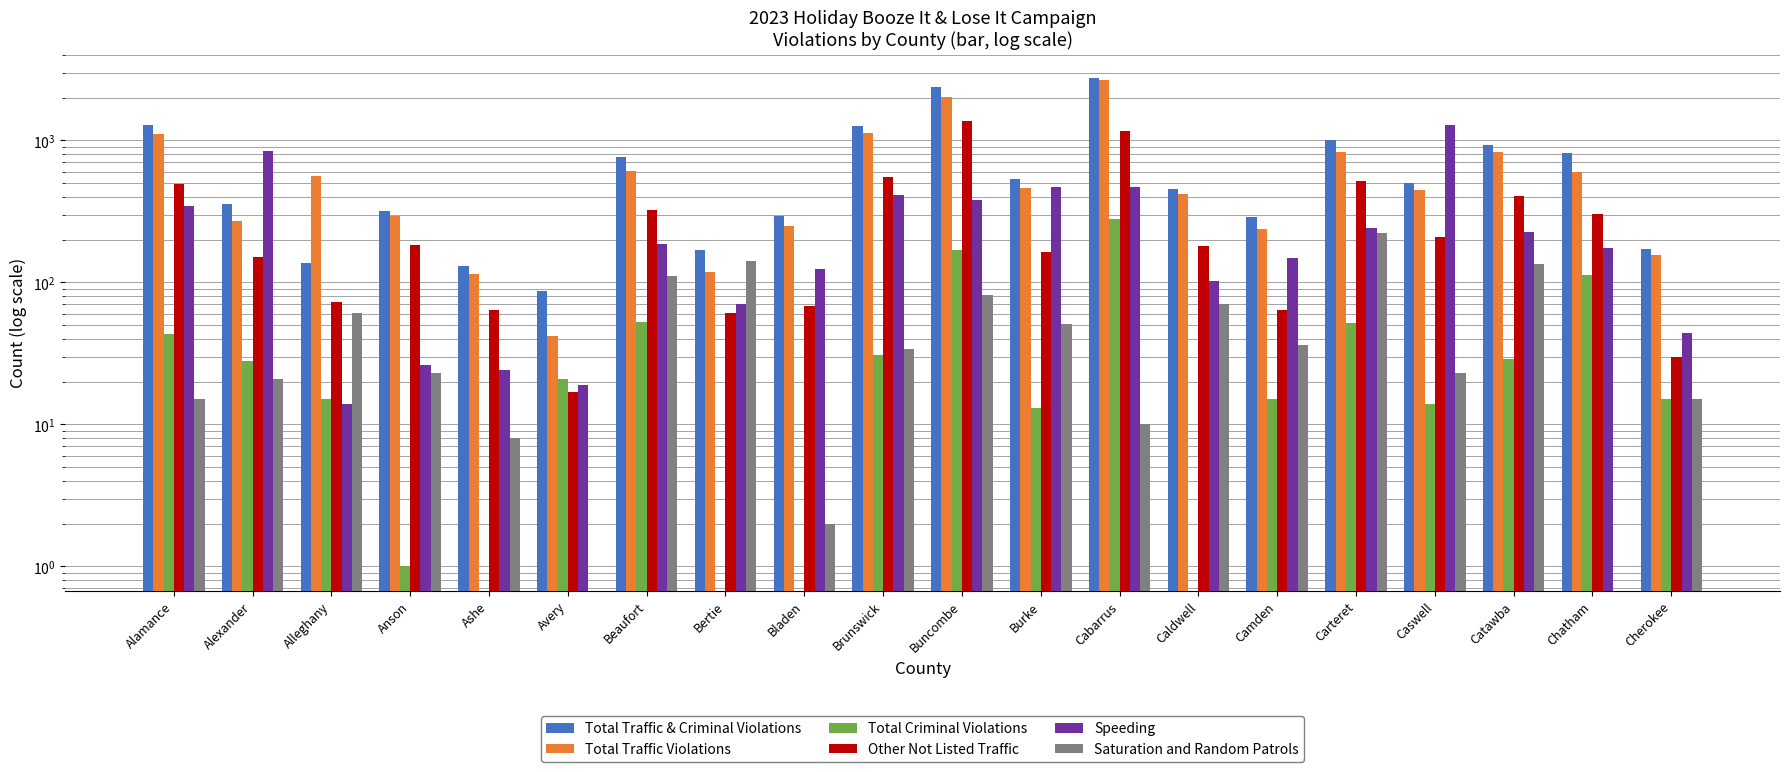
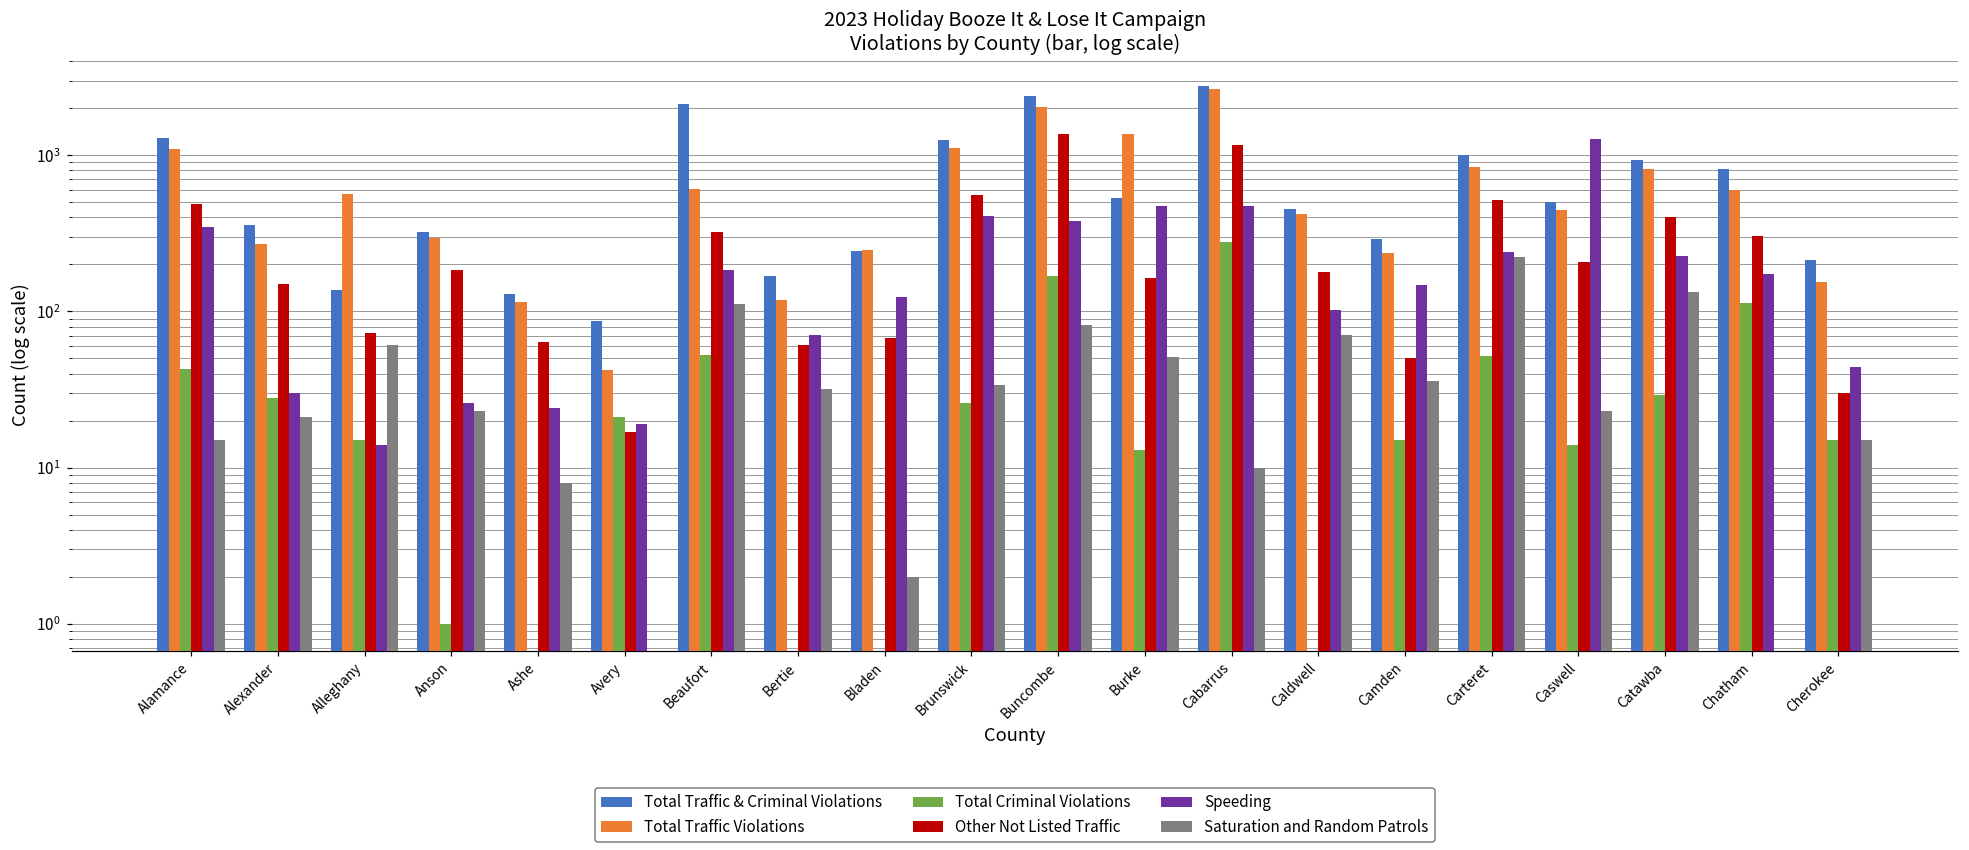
  {
    "Total Traffic & Criminal Violations": {
      "Alamance": 1300,
      "Alexander": 360,
      "Alleghany": 140,
      "Anson": 320,
      "Ashe": 130,
      "Avery": 90,
-     "Beaufort": 800,
+     "Beaufort": 2100,
      "Bertie": 170,
-     "Bladen": 300,
+     "Bladen": 240,
      "Brunswick": 1300,
      "Buncombe": 2400,
      "Burke": 530,
      "Cabarrus": 2800,
      "Caldwell": 450,
      "Camden": 290,
      "Carteret": 1000,
      "Caswell": 510,
      "Catawba": 900,
      "Chatham": 800,
-     "Cherokee": 170
+     "Cherokee": 210
    },
    "Total Traffic Violations": {
      "Alamance": 1100,
      "Alexander": 270,
      "Alleghany": 560,
      "Anson": 300,
      "Ashe": 120,
      "Avery": 42,
      "Beaufort": 610,
      "Bertie": 120,
      "Bladen": 250,
      "Brunswick": 1100,
      "Buncombe": 2000,
-     "Burke": 460,
+     "Burke": 1400,
      "Cabarrus": 2700,
      "Caldwell": 420,
      "Camden": 240,
      "Carteret": 800,
      "Caswell": 450,
      "Catawba": 800,
      "Chatham": 600,
      "Cherokee": 160
    },
    "Total Criminal Violations": {
      "Alamance": 43,
      "Alexander": 28,
      "Alleghany": 15,
      "Anson": 1,
      "Avery": 21,
      "Beaufort": 53,
-     "Brunswick": 31,
+     "Brunswick": 26,
      "Buncombe": 170,
      "Burke": 13,
      "Cabarrus": 280,
      "Camden": 15,
      "Carteret": 52,
      "Caswell": 14,
      "Catawba": 29,
      "Chatham": 110,
      "Cherokee": 15
    },
    "Other Not Listed Traffic": {
      "Alamance": 490,
      "Alexander": 150,
      "Alleghany": 70,
      "Anson": 180,
      "Ashe": 60,
      "Avery": 17,
      "Beaufort": 320,
      "Bertie": 61,
      "Bladen": 70,
      "Brunswick": 560,
      "Buncombe": 1400,
      "Burke": 160,
      "Cabarrus": 1200,
      "Caldwell": 180,
-     "Camden": 60,
+     "Camden": 50,
      "Carteret": 520,
      "Caswell": 210,
      "Catawba": 410,
      "Chatham": 310,
      "Cherokee": 30
    },
    "Speeding": {
      "Alamance": 350,
-     "Alexander": 800,
+     "Alexander": 30,
      "Alleghany": 14,
      "Anson": 26,
      "Ashe": 24,
      "Avery": 19,
      "Beaufort": 190,
      "Bertie": 70,
      "Bladen": 120,
      "Brunswick": 410,
      "Buncombe": 380,
      "Burke": 470,
      "Cabarrus": 470,
      "Caldwell": 100,
      "Camden": 150,
      "Carteret": 240,
      "Caswell": 1300,
      "Catawba": 230,
      "Chatham": 170,
      "Cherokee": 44
    },
    "Saturation and Random Patrols": {
      "Alamance": 15,
      "Alexander": 21,
      "Alleghany": 61,
      "Anson": 23,
      "Ashe": 8,
      "Beaufort": 110,
-     "Bertie": 140,
+     "Bertie": 32,
      "Bladen": 2,
      "Brunswick": 34,
      "Buncombe": 80,
      "Burke": 51,
      "Cabarrus": 10,
      "Caldwell": 70,
      "Camden": 36,
      "Carteret": 220,
      "Caswell": 23,
      "Catawba": 130,
      "Cherokee": 15
    }
  }
